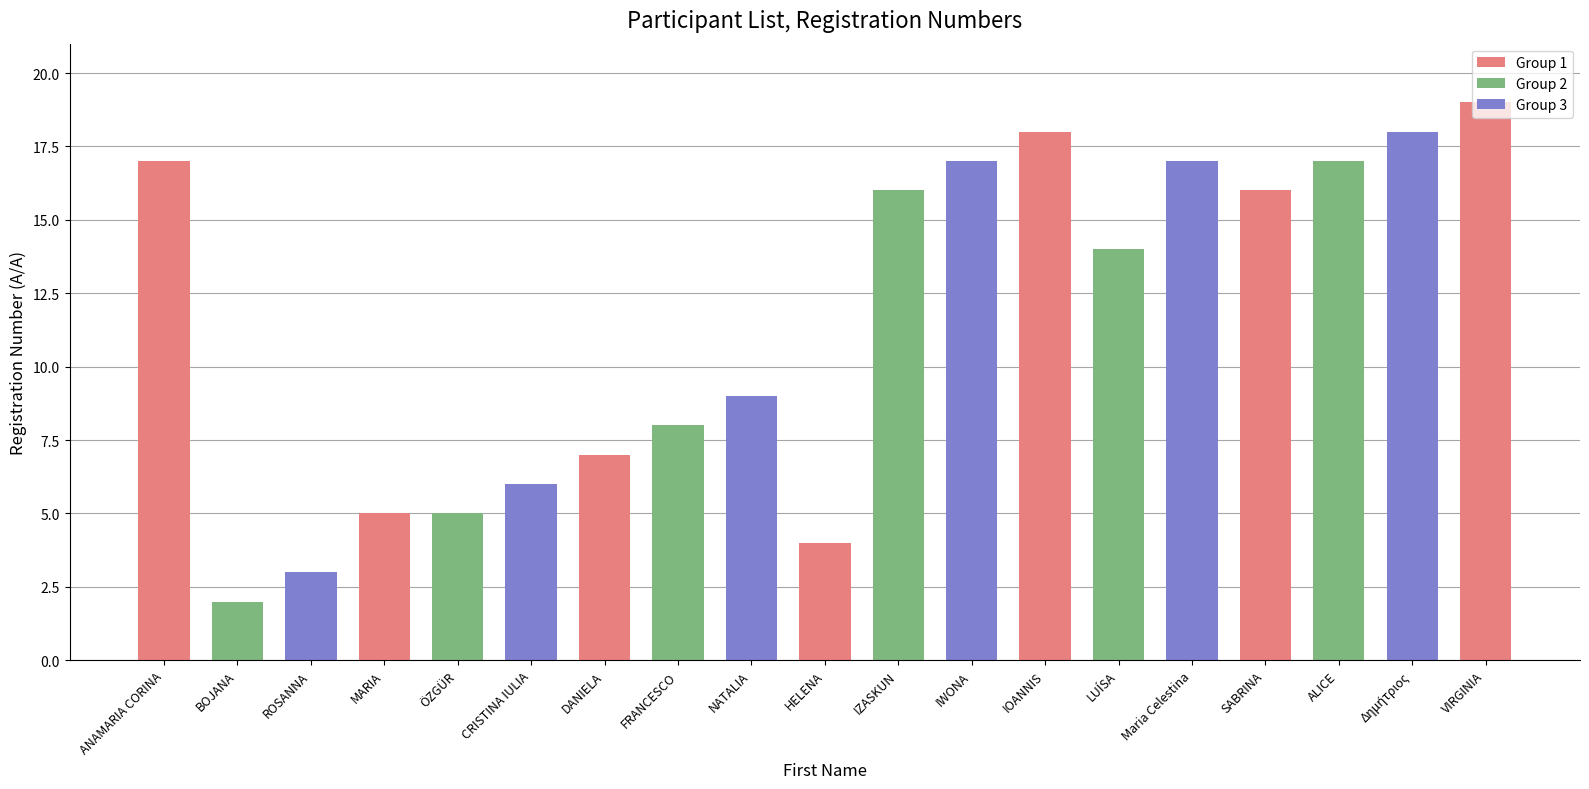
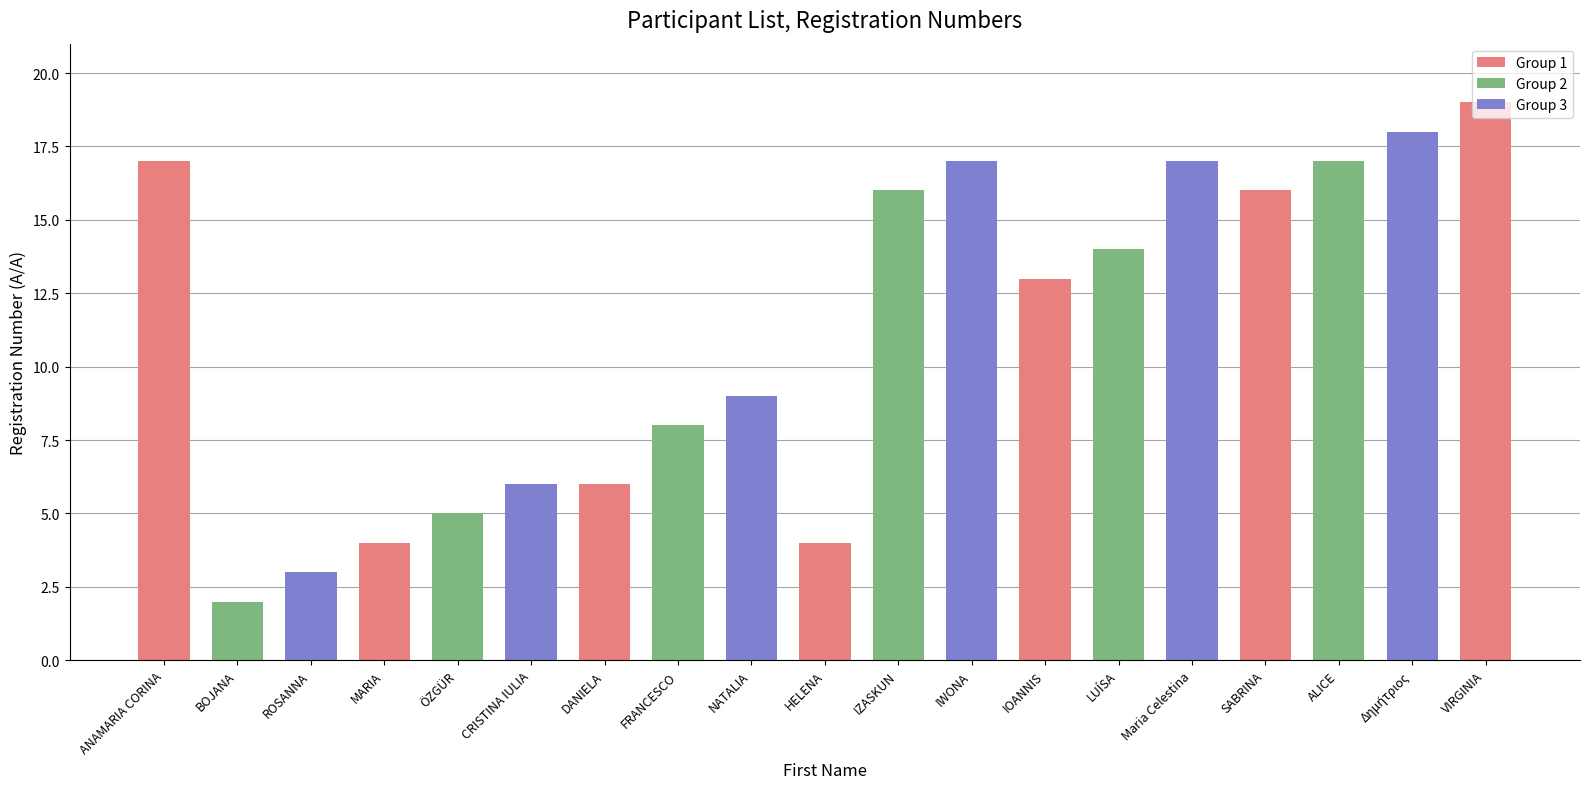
  {
    "ANAMARIA CORINA": 17,
    "BOJANA": 2,
    "ROSANNA": 3,
-   "MARIA": 5,
+   "MARIA": 4,
    "ÖZGÜR": 5,
    "CRISTINA IULIA": 6,
-   "DANIELA": 7,
+   "DANIELA": 6,
    "FRANCESCO": 8,
    "NATALIA": 9,
    "HELENA": 4,
    "IZASKUN": 16,
    "IWONA": 17,
-   "IOANNIS": 18,
+   "IOANNIS": 13,
    "LUÍSA": 14,
    "Maria Celestina": 17,
    "SABRINA": 16,
    "ALICE": 17,
    "Δημήτριος": 18
  }
